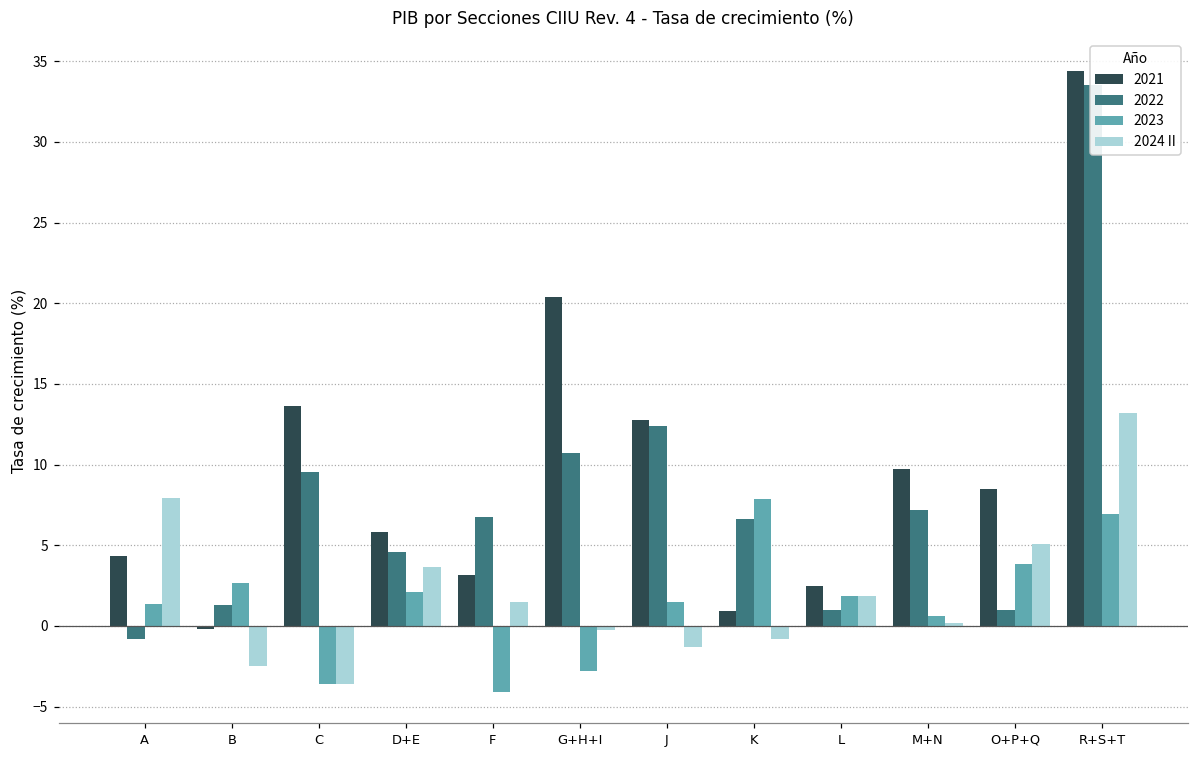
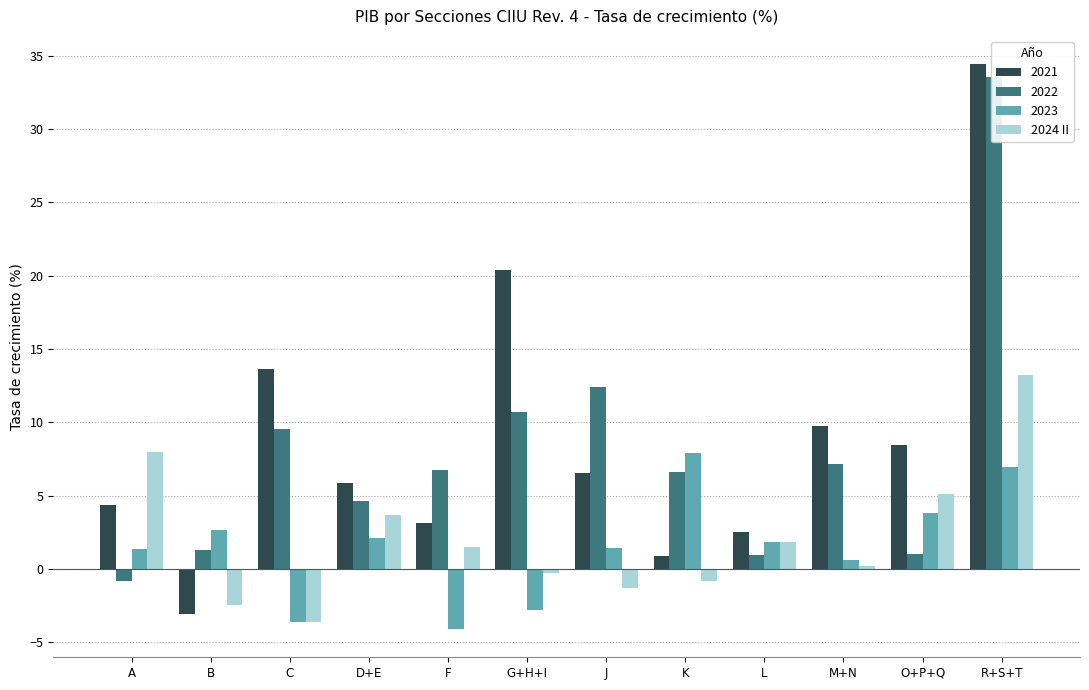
  {
    "2021": {
      "A": 4.4,
-     "B": -0.2,
+     "B": -3.0,
      "C": 13.6,
      "D+E": 5.8,
      "F": 3.1,
      "G+H+I": 20.4,
-     "J": 12.8,
+     "J": 6.6,
      "K": 0.9,
      "L": 2.5,
      "M+N": 9.7,
      "O+P+Q": 8.5,
      "R+S+T": 34.4
    },
    "2022": {
      "A": -0.8,
      "B": 1.3,
      "C": 9.5,
      "D+E": 4.6,
      "F": 6.8,
      "G+H+I": 10.7,
      "J": 12.4,
      "K": 6.6,
      "L": 1.0,
      "M+N": 7.2,
      "O+P+Q": 1.0
    },
    "2023": {
      "A": 1.4,
      "B": 2.7,
      "C": -3.6,
      "D+E": 2.1,
      "F": -4.1,
      "G+H+I": -2.8,
      "J": 1.5,
      "K": 7.9,
      "L": 1.9,
      "M+N": 0.6,
      "O+P+Q": 3.8,
      "R+S+T": 7.0
    },
    "2024 II": {
      "A": 8.0,
      "B": -2.5,
      "C": -3.6,
      "D+E": 3.7,
      "F": 1.5,
      "G+H+I": -0.3,
      "J": -1.3,
      "K": -0.8,
      "L": 1.9,
      "M+N": 0.2,
      "O+P+Q": 5.1,
      "R+S+T": 13.2
    }
  }
